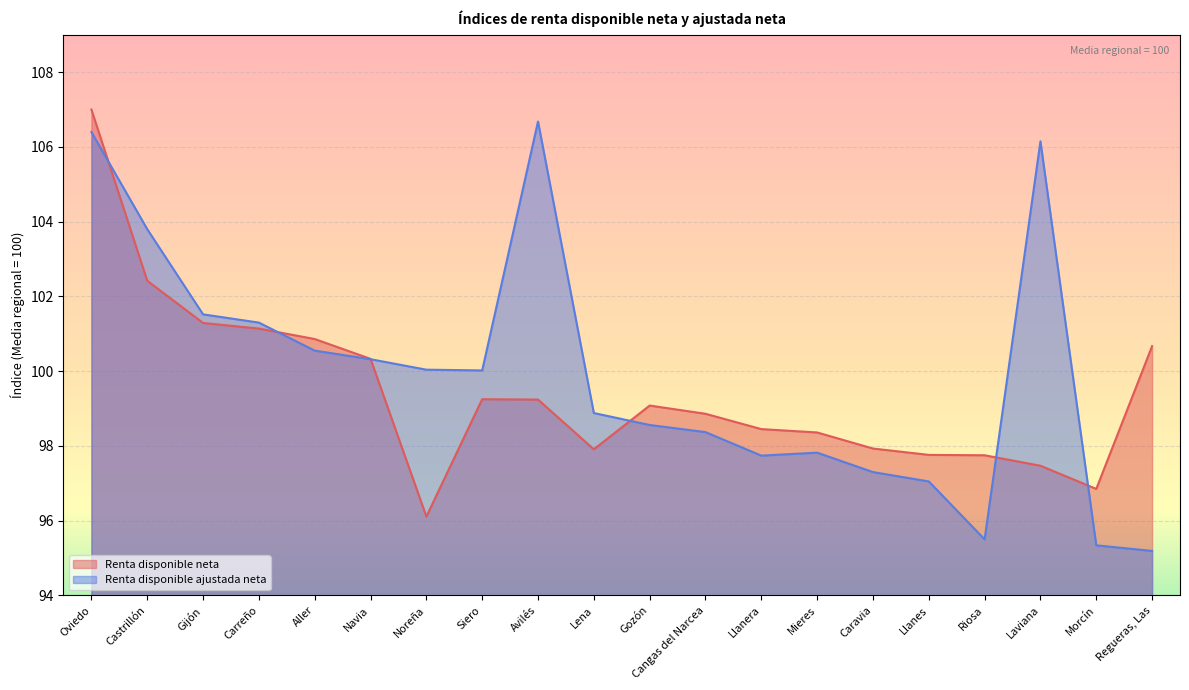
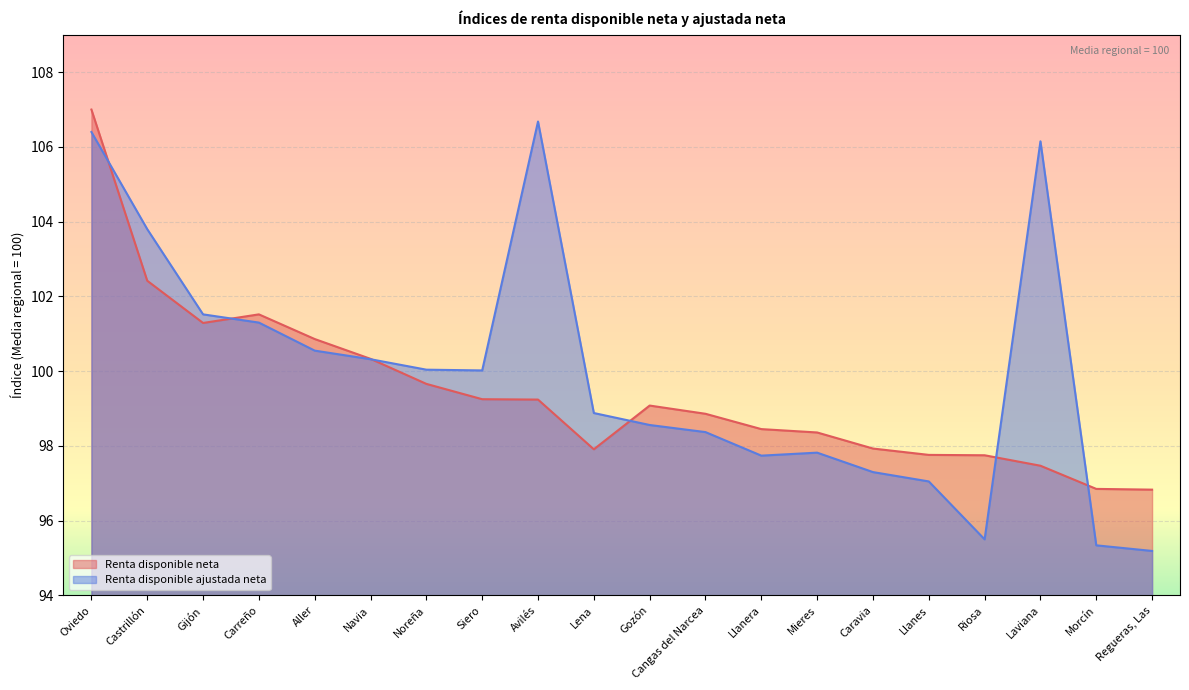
  {
    "Renta disponible neta": {
      "Oviedo": 107.0,
      "Castrillón": 102.4,
      "Gijón": 101.3,
-     "Carreño": 101.1,
+     "Carreño": 101.5,
      "Aller": 100.9,
-     "Noreña": 96.1,
+     "Noreña": 99.7,
      "Siero": 99.3,
      "Avilés": 99.2,
      "Lena": 97.9,
      "Gozón": 99.1,
      "Cangas del Narcea": 98.9,
      "Llanera": 98.5,
      "Mieres": 98.4,
      "Caravia": 97.9,
      "Llanes": 97.8,
      "Riosa": 97.8,
      "Laviana": 97.5,
      "Morcín": 96.9,
-     "Regueras, Las": 100.7
+     "Regueras, Las": 96.8
    },
    "Renta disponible ajustada neta": {
      "Oviedo": 106.4,
      "Castrillón": 103.8,
      "Gijón": 101.5,
      "Carreño": 101.3,
      "Aller": 100.6,
      "Noreña": 100.0,
      "Siero": 100.0,
      "Avilés": 106.7,
      "Lena": 98.9,
      "Gozón": 98.6,
      "Cangas del Narcea": 98.4,
      "Llanera": 97.7,
      "Mieres": 97.8,
      "Caravia": 97.3,
      "Llanes": 97.1,
      "Riosa": 95.5,
      "Laviana": 106.2,
      "Morcín": 95.3,
      "Regueras, Las": 95.2
    }
  }
